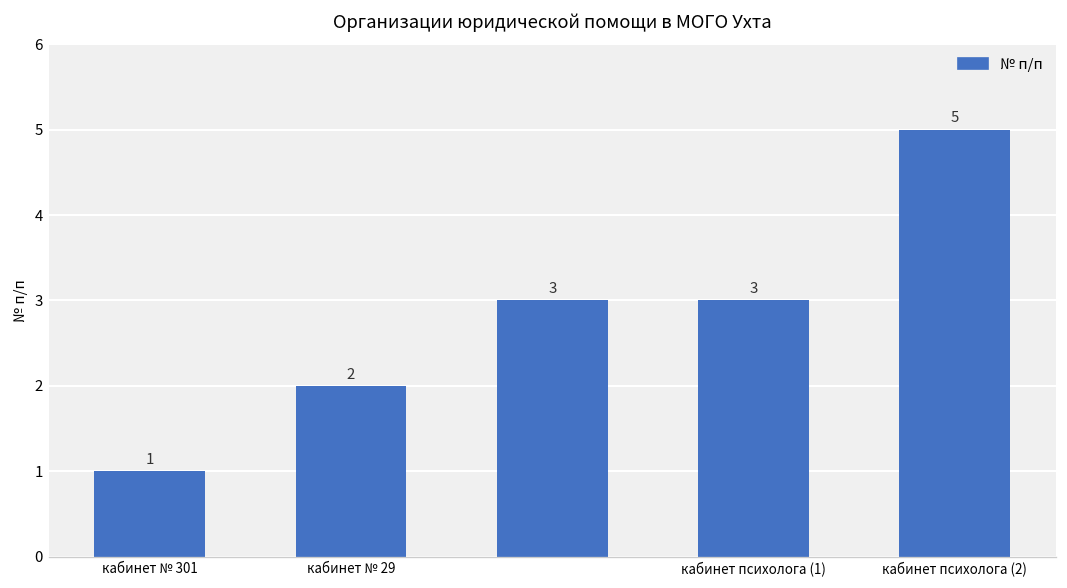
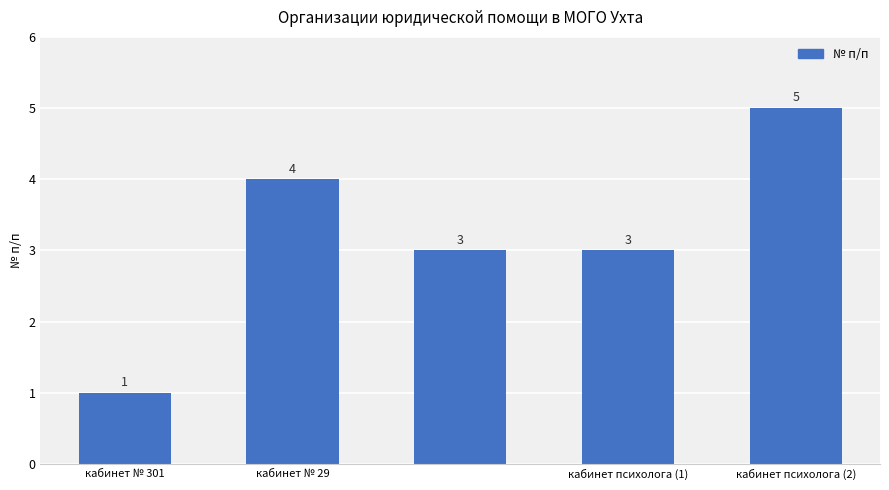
  {
    "кабинет № 301": 1,
-   "кабинет № 29": 2,
+   "кабинет № 29": 4,
    "кабинет психолога (1)": 3,
    "кабинет психолога (2)": 5
  }
